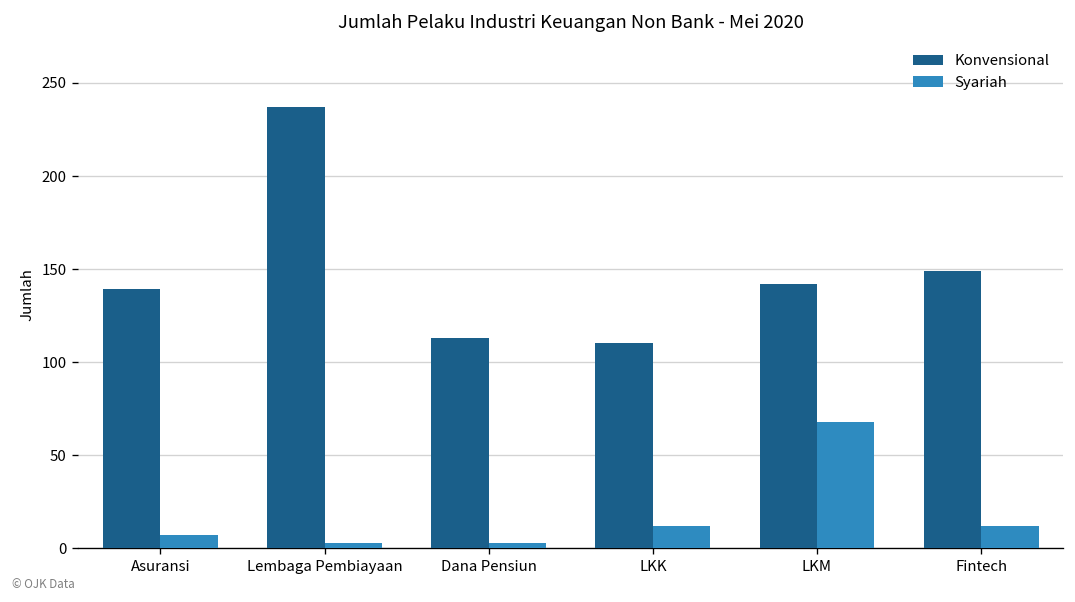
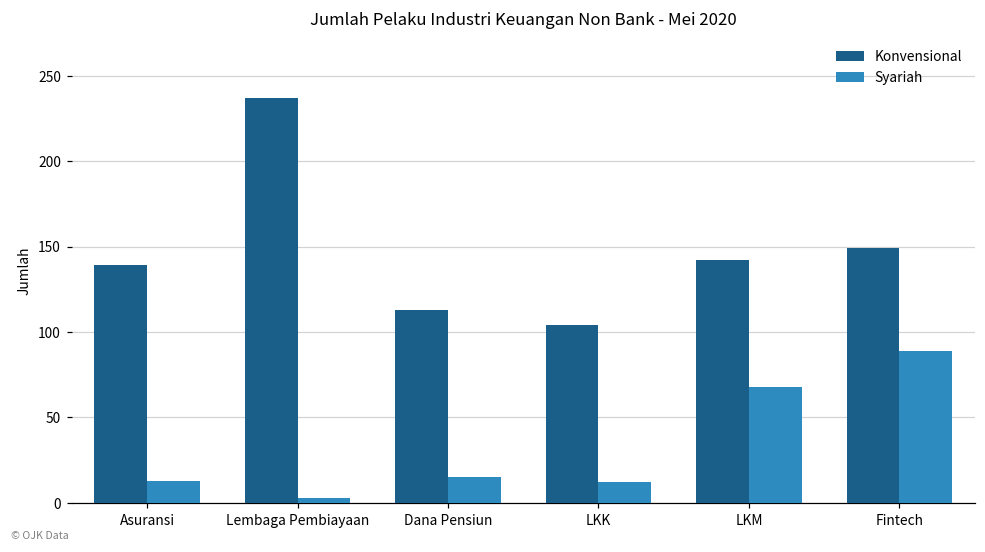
  {
    "Konvensional": {
      "Asuransi": 139,
      "Lembaga Pembiayaan": 237,
      "Dana Pensiun": 113,
-     "LKK": 110,
+     "LKK": 104,
      "LKM": 142,
      "Fintech": 149
    },
    "Syariah": {
-     "Asuransi": 7,
+     "Asuransi": 13,
      "Lembaga Pembiayaan": 3,
-     "Dana Pensiun": 3,
+     "Dana Pensiun": 15,
      "LKK": 12,
      "LKM": 68,
-     "Fintech": 12
+     "Fintech": 89
    }
  }
